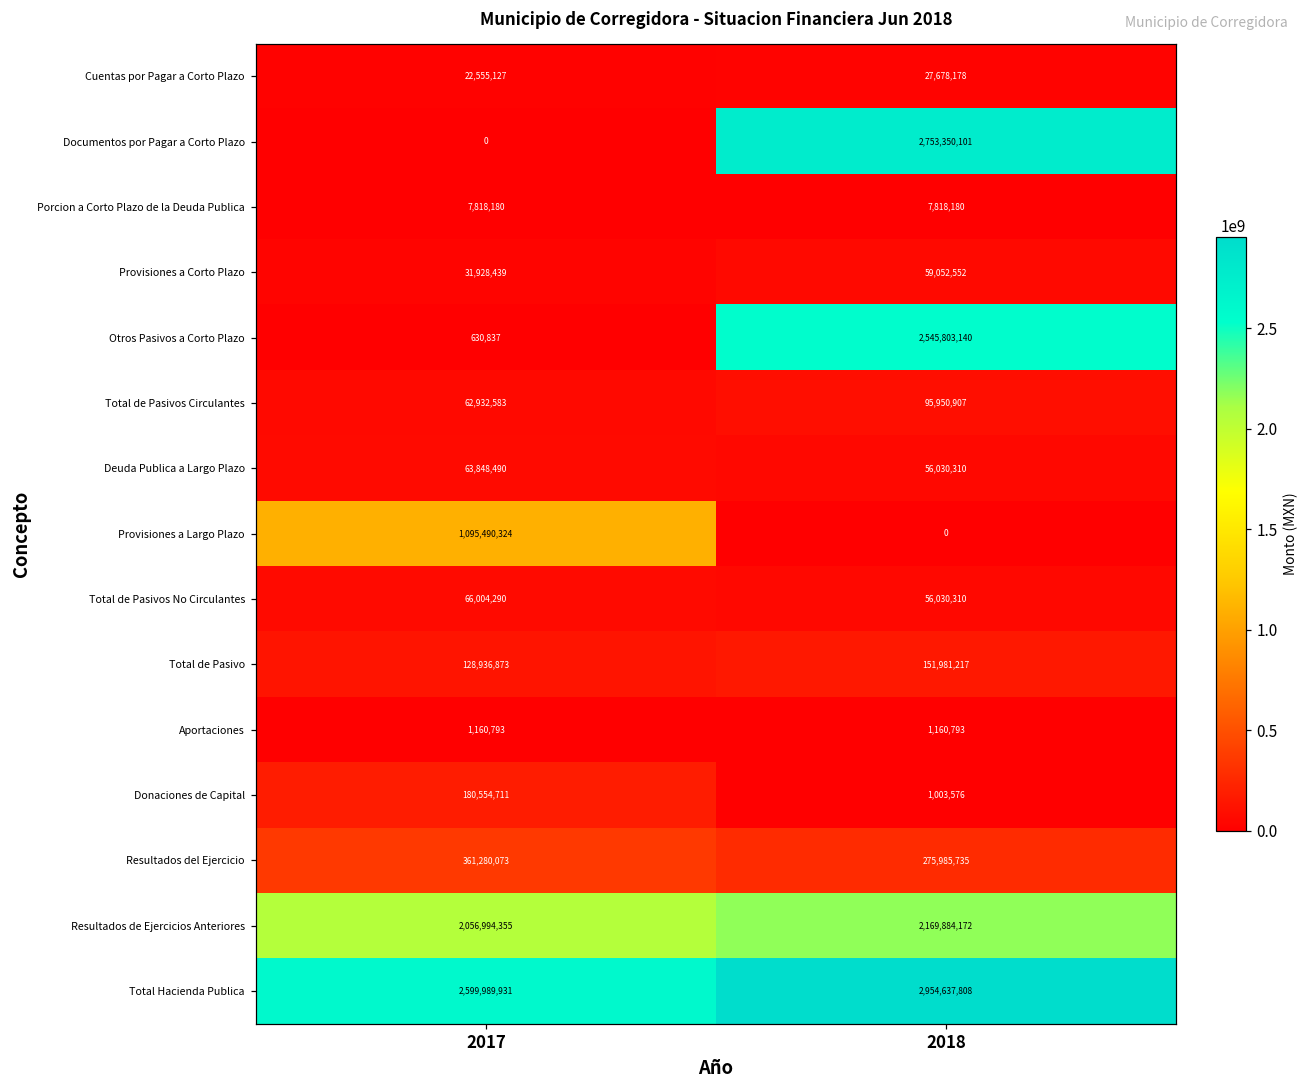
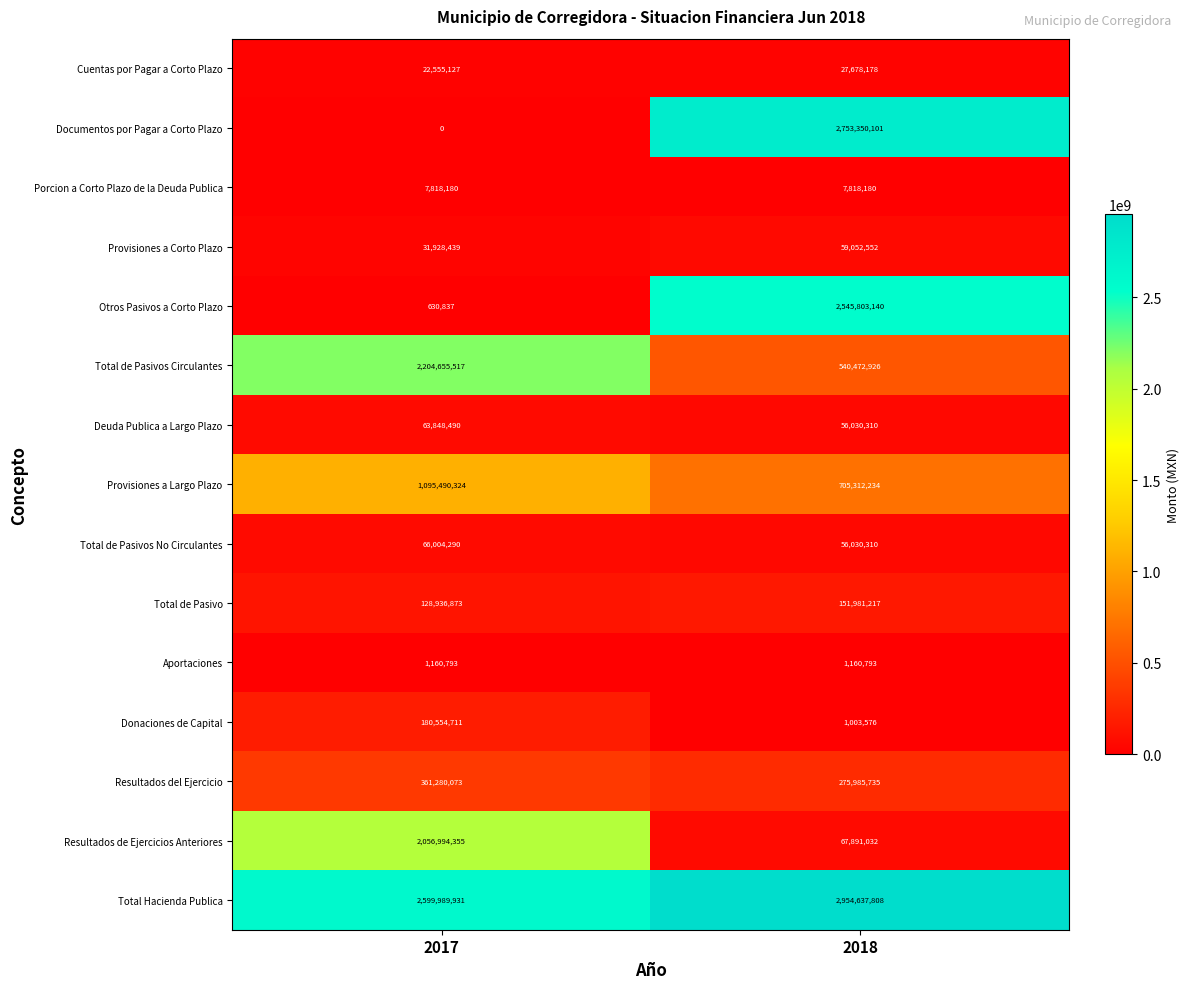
  {
    "Cuentas por Pagar a Corto Plazo": {
      "2017": "22,555,127",
      "2018": "27,678,178"
    },
    "Documentos por Pagar a Corto Plazo": {
      "2017": "0",
      "2018": "2,753,350,101"
    },
    "Porcion a Corto Plazo de la Deuda Publica": {
      "2017": "7,818,180",
      "2018": "7,818,180"
    },
    "Provisiones a Corto Plazo": {
      "2017": "31,928,439",
      "2018": "59,052,552"
    },
    "Otros Pasivos a Corto Plazo": {
      "2017": "630,837",
      "2018": "2,545,803,140"
    },
    "Total de Pasivos Circulantes": {
-     "2017": "62,932,583",
-     "2018": "95,950,907"
+     "2017": "2,204,655,517",
+     "2018": "540,472,926"
    },
    "Deuda Publica a Largo Plazo": {
      "2017": "63,848,490",
      "2018": "56,030,310"
    },
    "Provisiones a Largo Plazo": {
      "2017": "1,095,490,324",
-     "2018": "0"
+     "2018": "705,312,234"
    },
    "Total de Pasivos No Circulantes": {
      "2017": "66,004,290",
      "2018": "56,030,310"
    },
    "Total de Pasivo": {
      "2017": "128,936,873",
      "2018": "151,981,217"
    },
    "Aportaciones": {
      "2017": "1,160,793",
      "2018": "1,160,793"
    },
    "Donaciones de Capital": {
      "2017": "180,554,711",
      "2018": "1,003,576"
    },
    "Resultados del Ejercicio": {
      "2017": "361,280,073",
      "2018": "275,985,735"
    },
    "Resultados de Ejercicios Anteriores": {
      "2017": "2,056,994,355",
-     "2018": "2,169,884,172"
+     "2018": "67,891,032"
    },
    "Total Hacienda Publica": {
      "2017": "2,599,989,931",
      "2018": "2,954,637,808"
    }
  }
